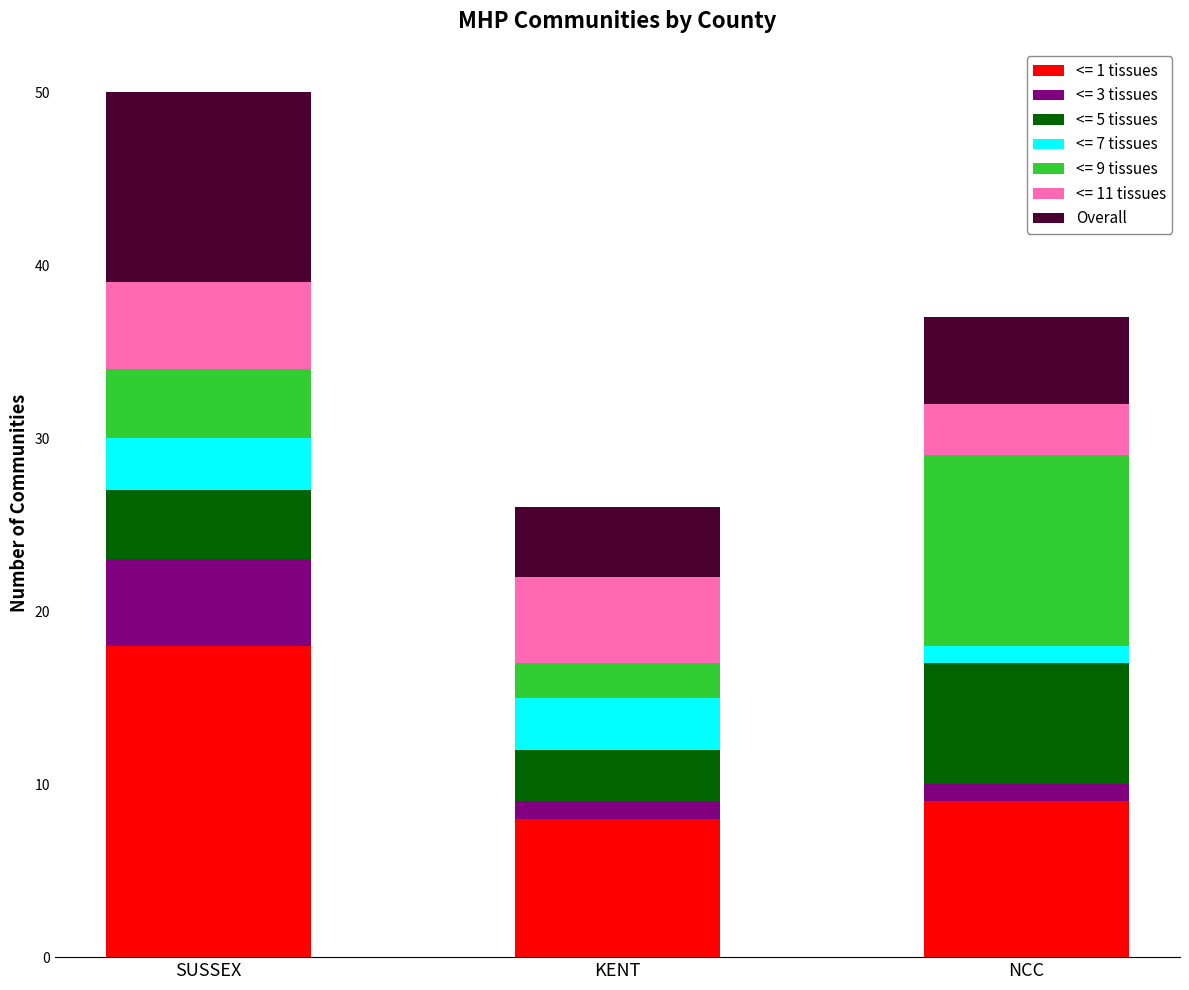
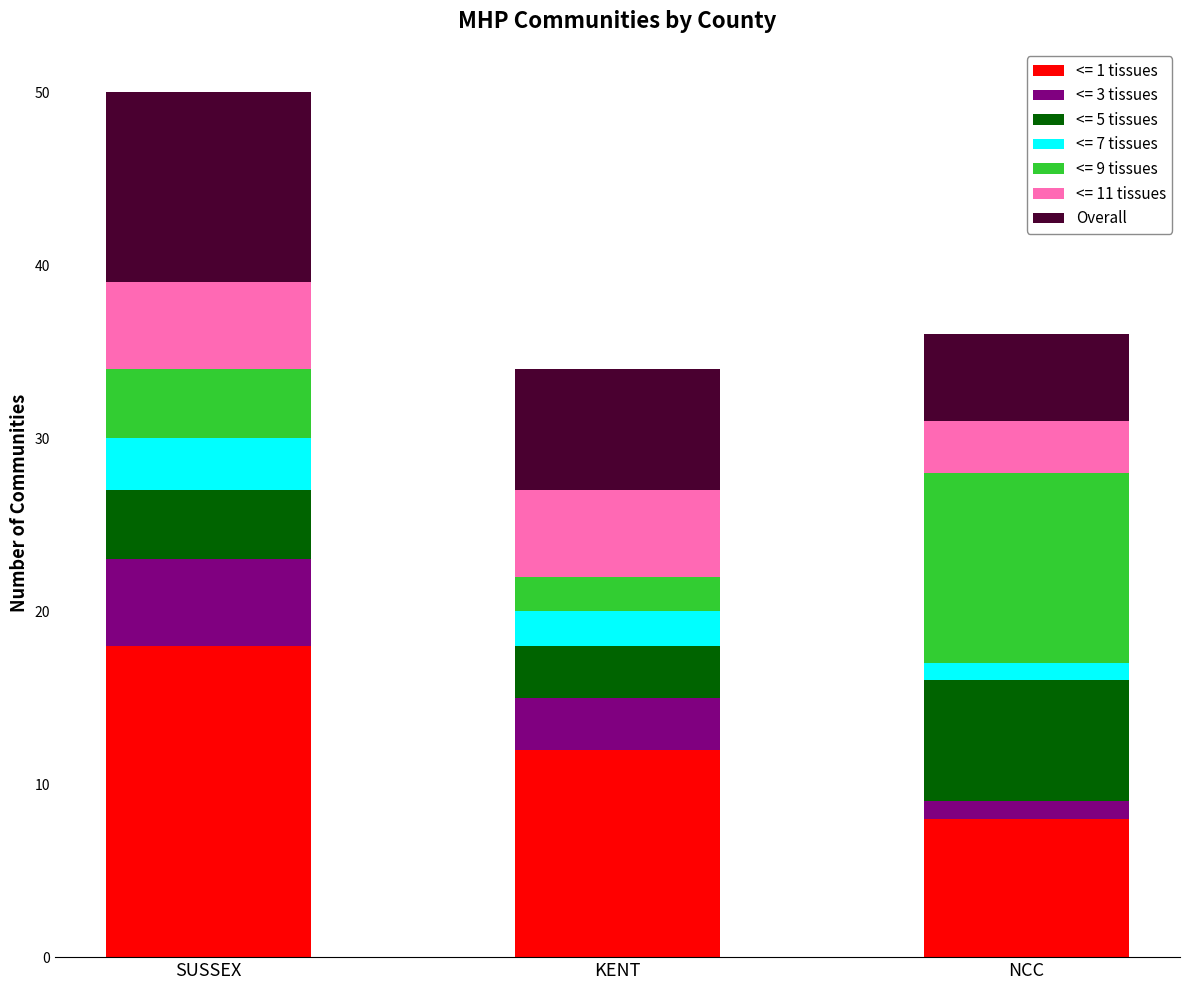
  {
    "<= 1 tissues": {
      "SUSSEX": 18,
-     "KENT": 8,
-     "NCC": 9
+     "KENT": 12,
+     "NCC": 8
    },
    "<= 3 tissues": {
      "SUSSEX": 5,
-     "KENT": 1,
+     "KENT": 3,
      "NCC": 1
    },
    "<= 5 tissues": {
      "SUSSEX": 4,
      "KENT": 3,
      "NCC": 7
    },
    "<= 7 tissues": {
      "SUSSEX": 3,
-     "KENT": 3,
+     "KENT": 2,
      "NCC": 1
    },
    "<= 9 tissues": {
      "SUSSEX": 4,
      "KENT": 2,
      "NCC": 11
    },
    "<= 11 tissues": {
      "SUSSEX": 5,
      "KENT": 5,
      "NCC": 3
    },
    "Overall": {
      "SUSSEX": 11,
-     "KENT": 4,
+     "KENT": 7,
      "NCC": 5
    }
  }
